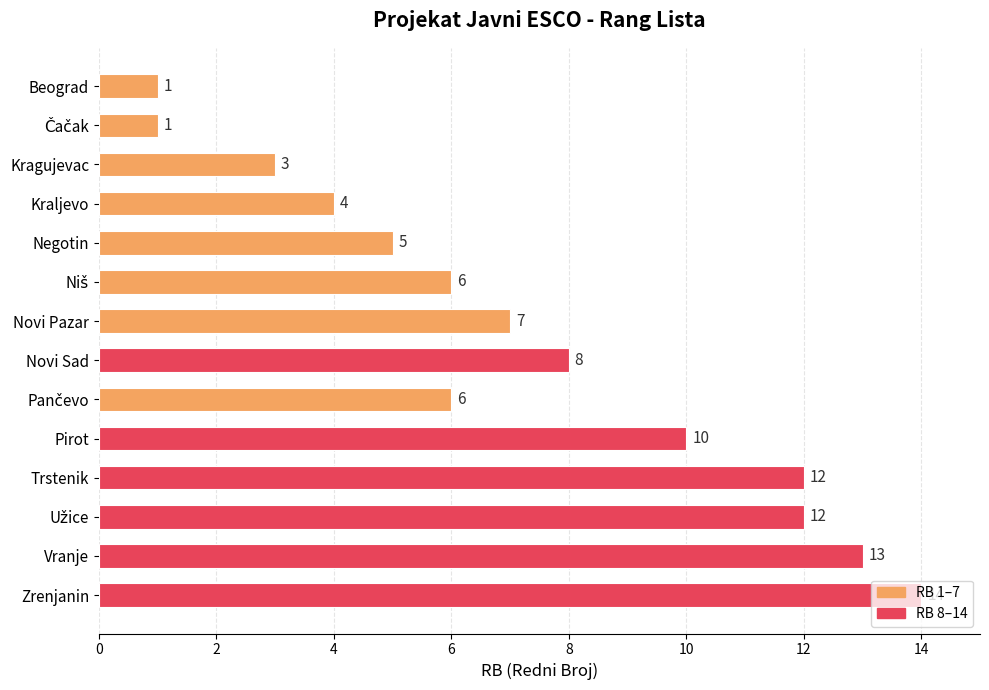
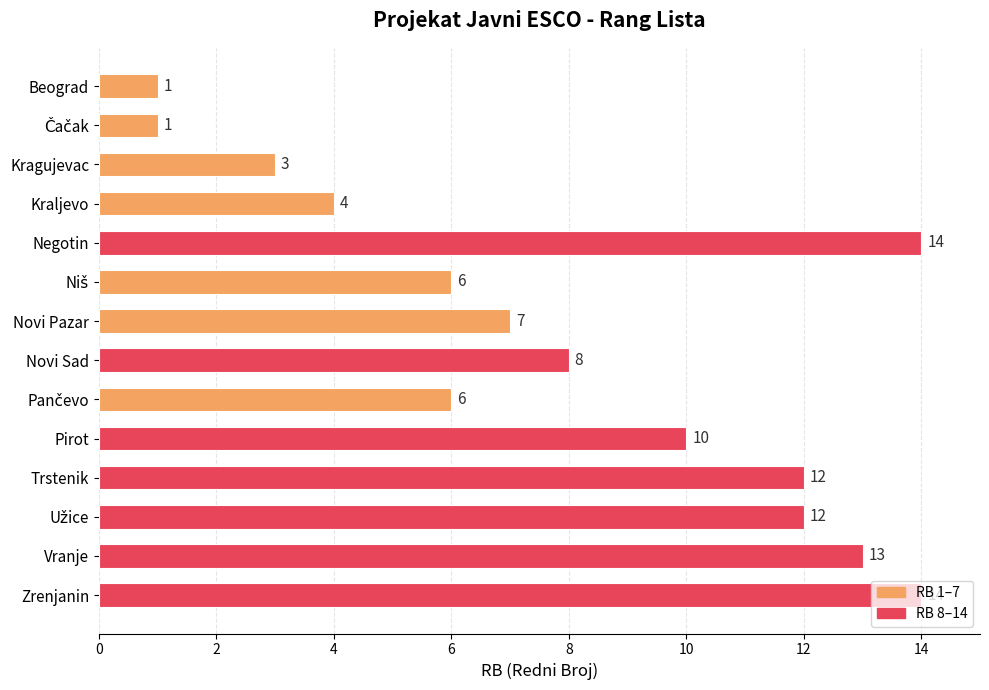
  {
    "Beograd": 1,
    "Čačak": 1,
    "Kragujevac": 3,
    "Kraljevo": 4,
-   "Negotin": 5,
+   "Negotin": 14,
    "Niš": 6,
    "Novi Pazar": 7,
    "Novi Sad": 8,
    "Pančevo": 6,
    "Pirot": 10,
    "Trstenik": 12,
    "Užice": 12,
    "Vranje": 13
  }
